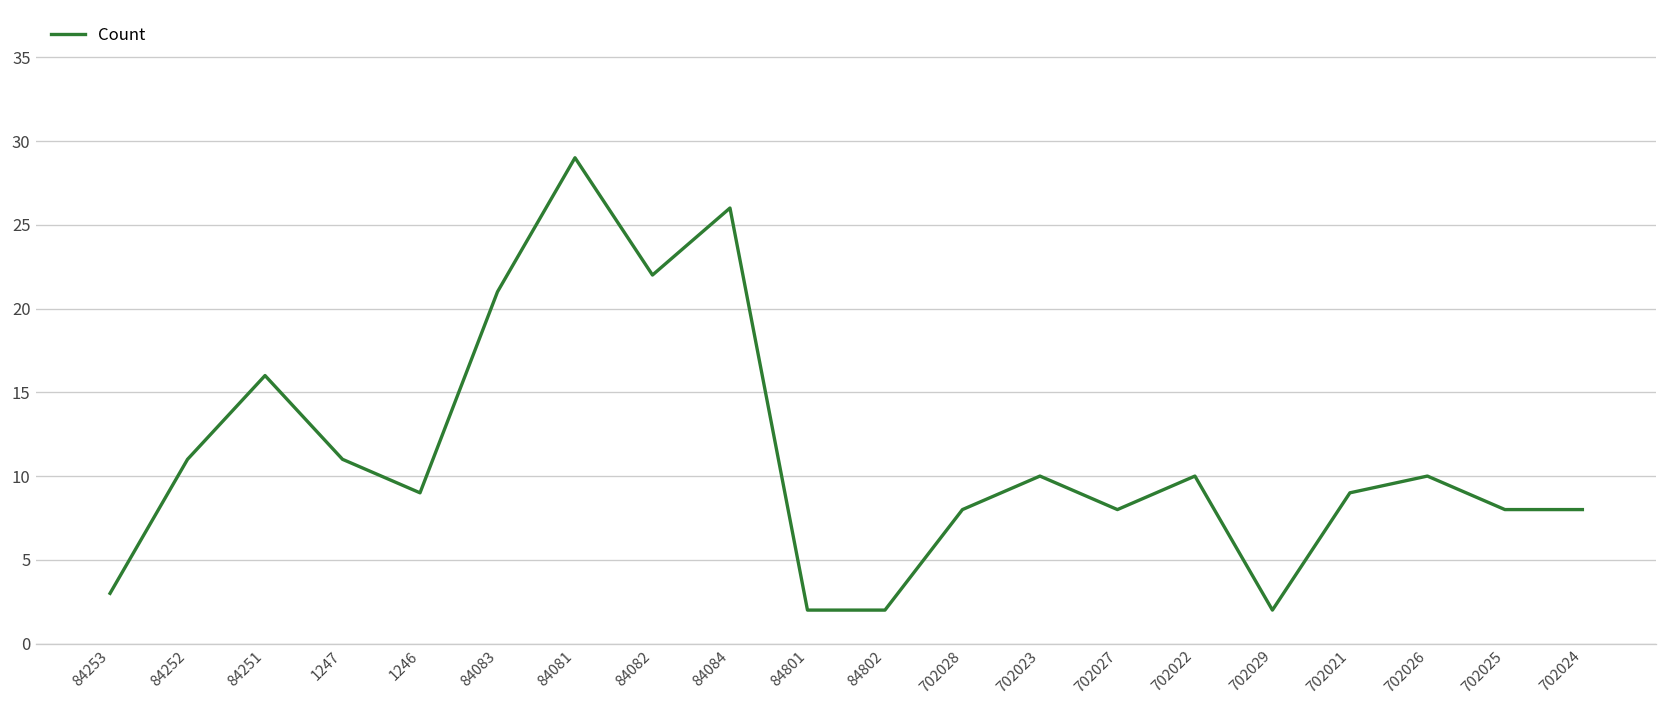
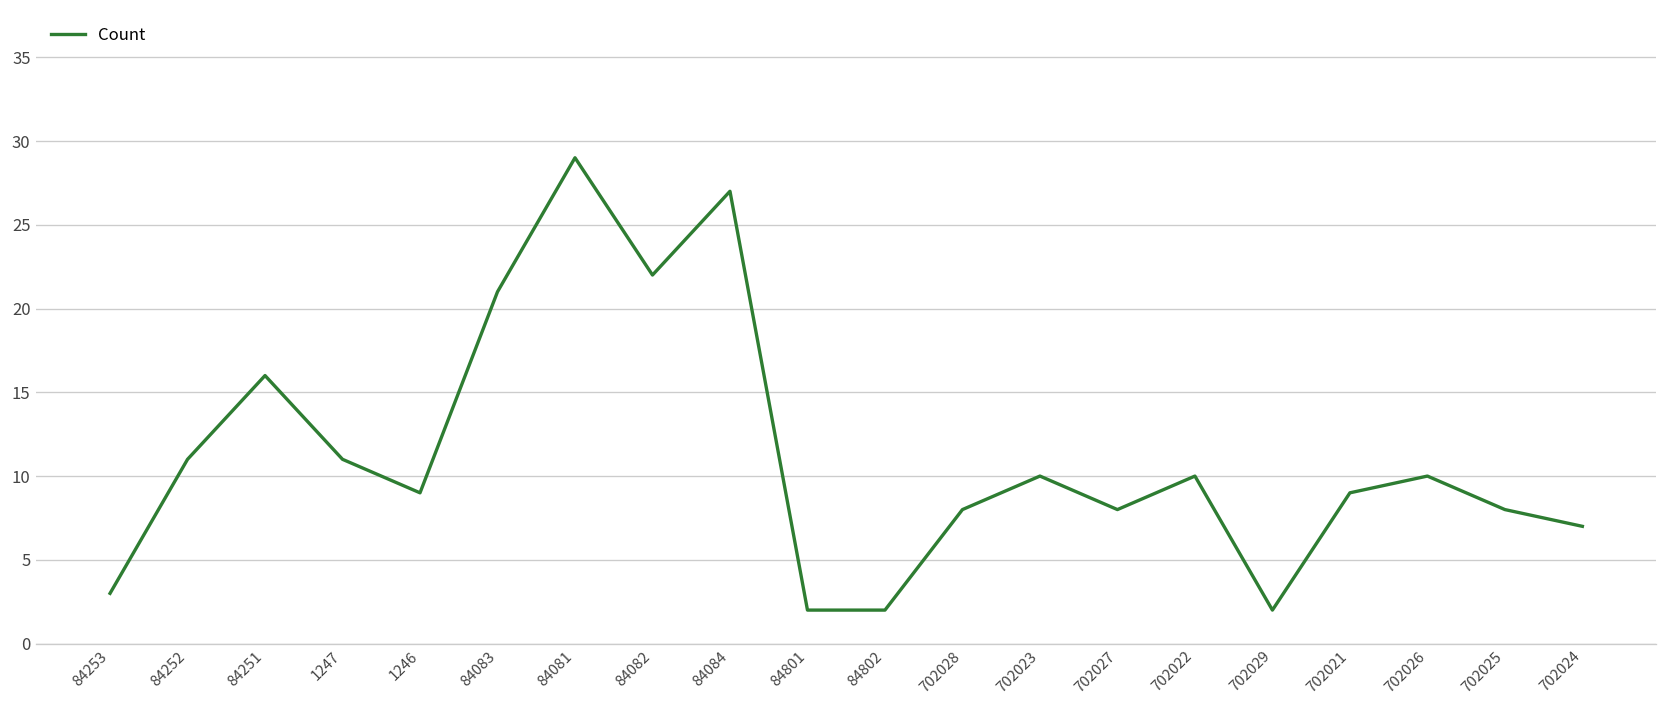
  {
    "84253": 3,
    "84252": 11,
    "84251": 16,
    "1247": 11,
    "1246": 9,
    "84083": 21,
    "84081": 29,
    "84082": 22,
-   "84084": 26,
+   "84084": 27,
    "84801": 2,
    "84802": 2,
    "702028": 8,
    "702023": 10,
    "702027": 8,
    "702022": 10,
    "702029": 2,
    "702021": 9,
    "702026": 10,
    "702025": 8,
-   "702024": 8
+   "702024": 7
  }
